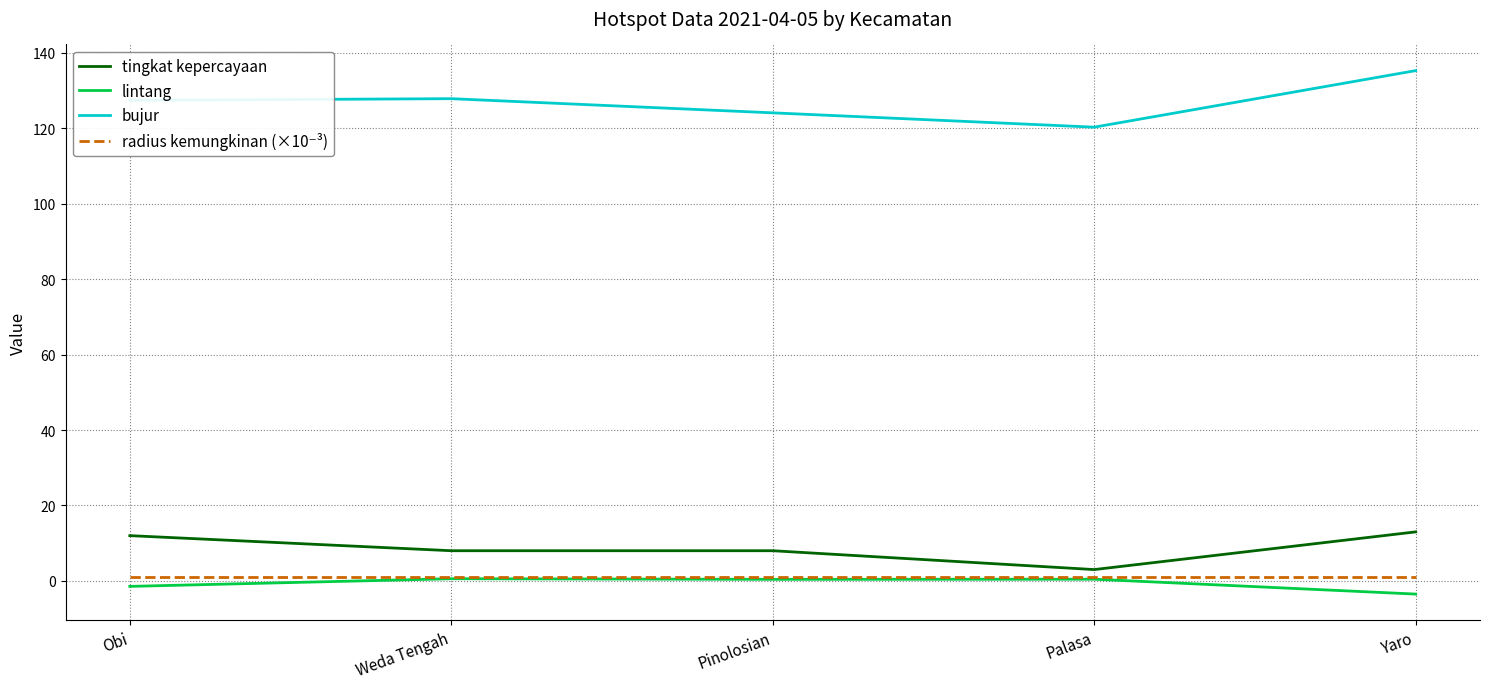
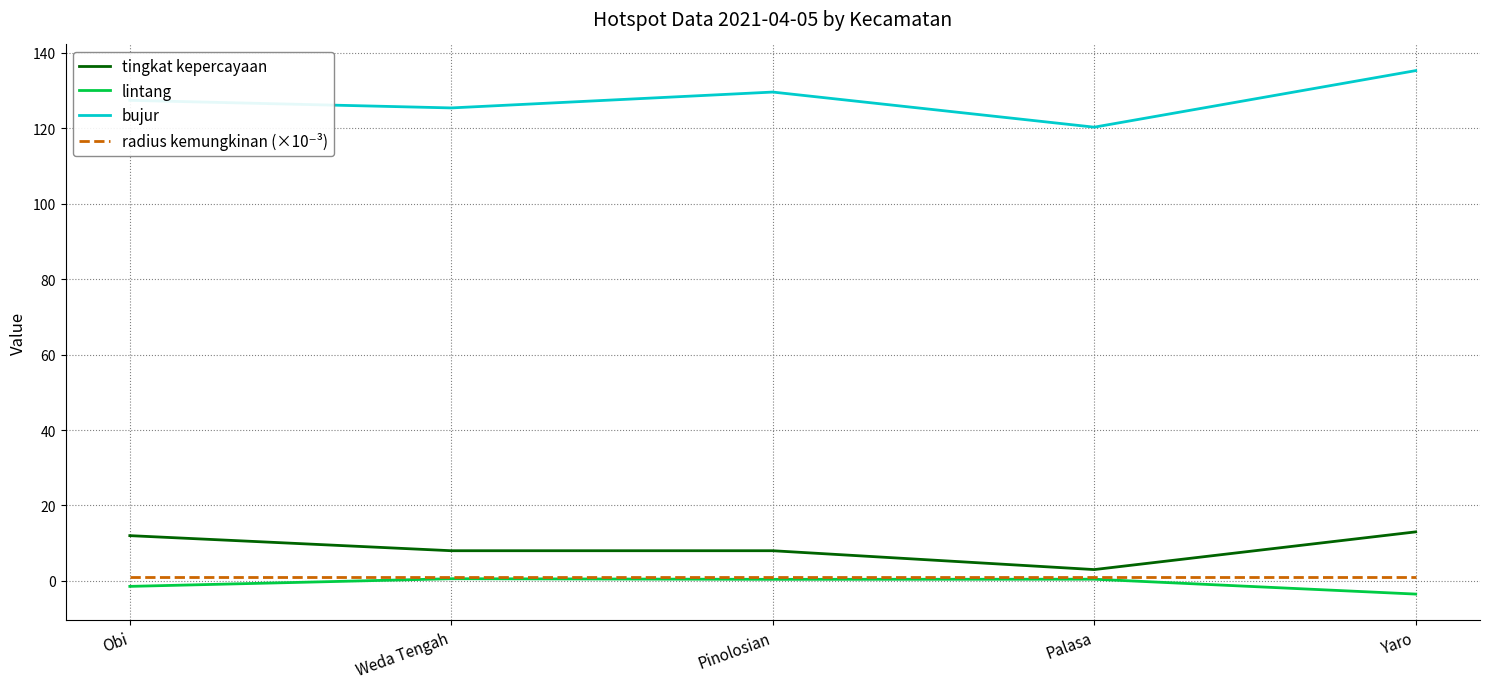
  {
    "tingkat kepercayaan": {
      "Obi": 12,
      "Weda Tengah": 8,
      "Pinolosian": 8,
      "Palasa": 3,
      "Yaro": 13
    },
    "lintang": {
      "Obi": -1,
      "Pinolosian": 0,
      "Palasa": 0,
      "Yaro": -3
    },
    "bujur": {
-     "Weda Tengah": 128,
-     "Pinolosian": 124,
+     "Weda Tengah": 125,
+     "Pinolosian": 130,
      "Palasa": 120,
      "Yaro": 135
    },
    "radius kemungkinan (×10⁻³)": {
      "Obi": 1,
      "Pinolosian": 1,
      "Palasa": 1,
      "Yaro": 1
    }
  }
